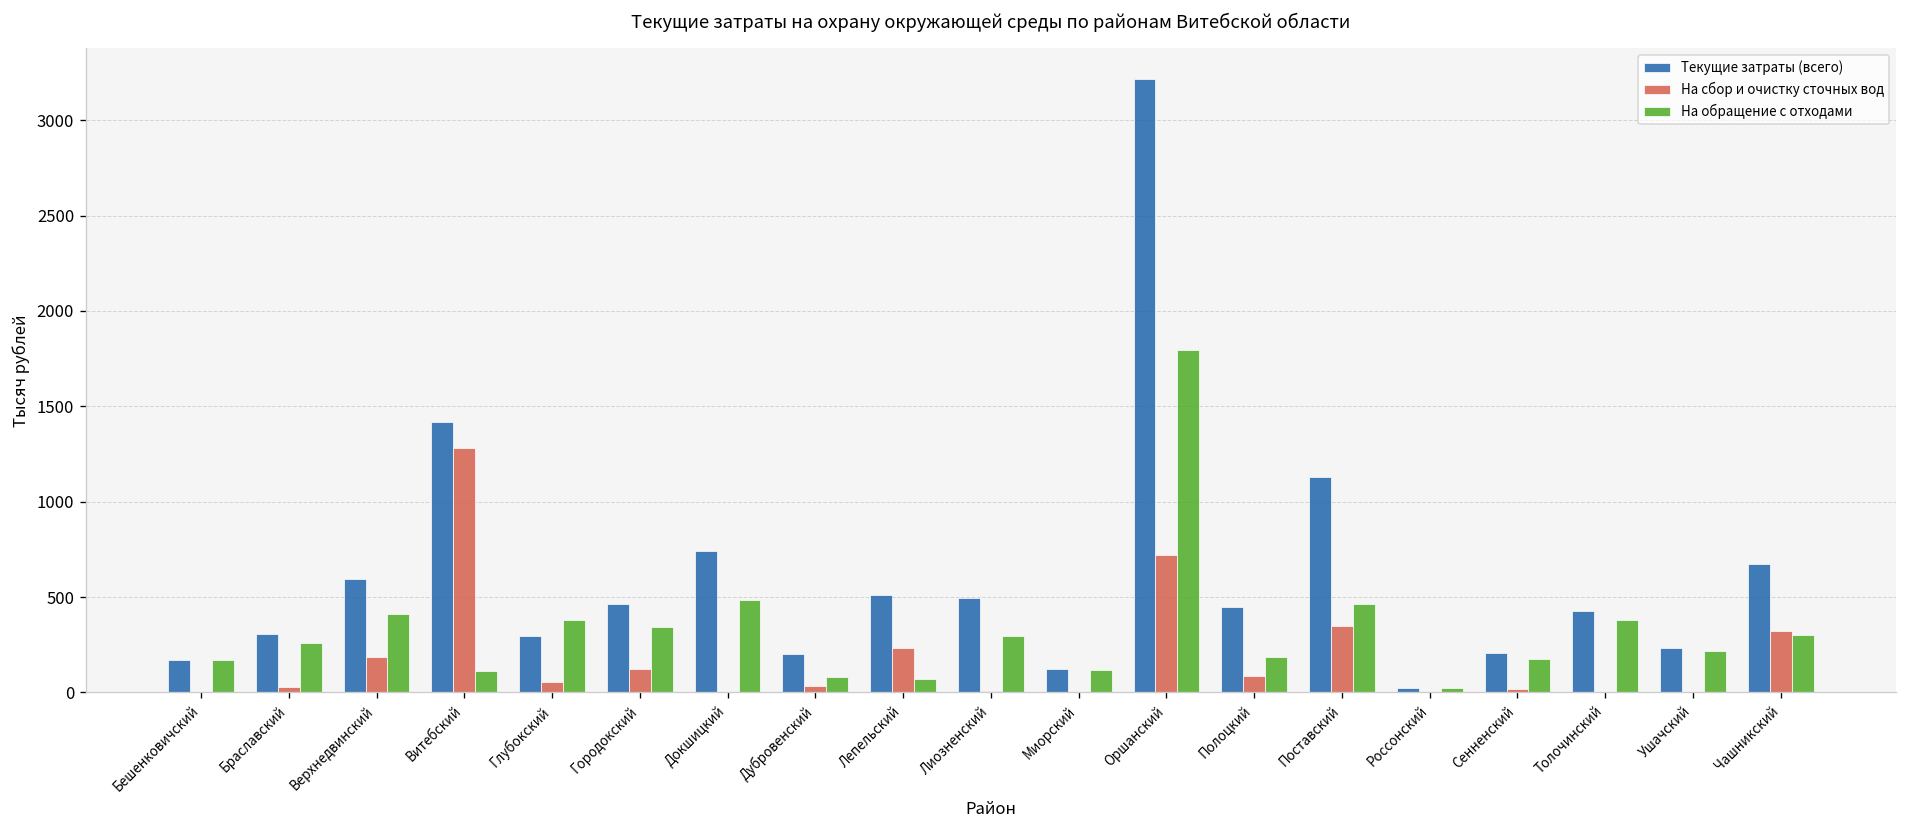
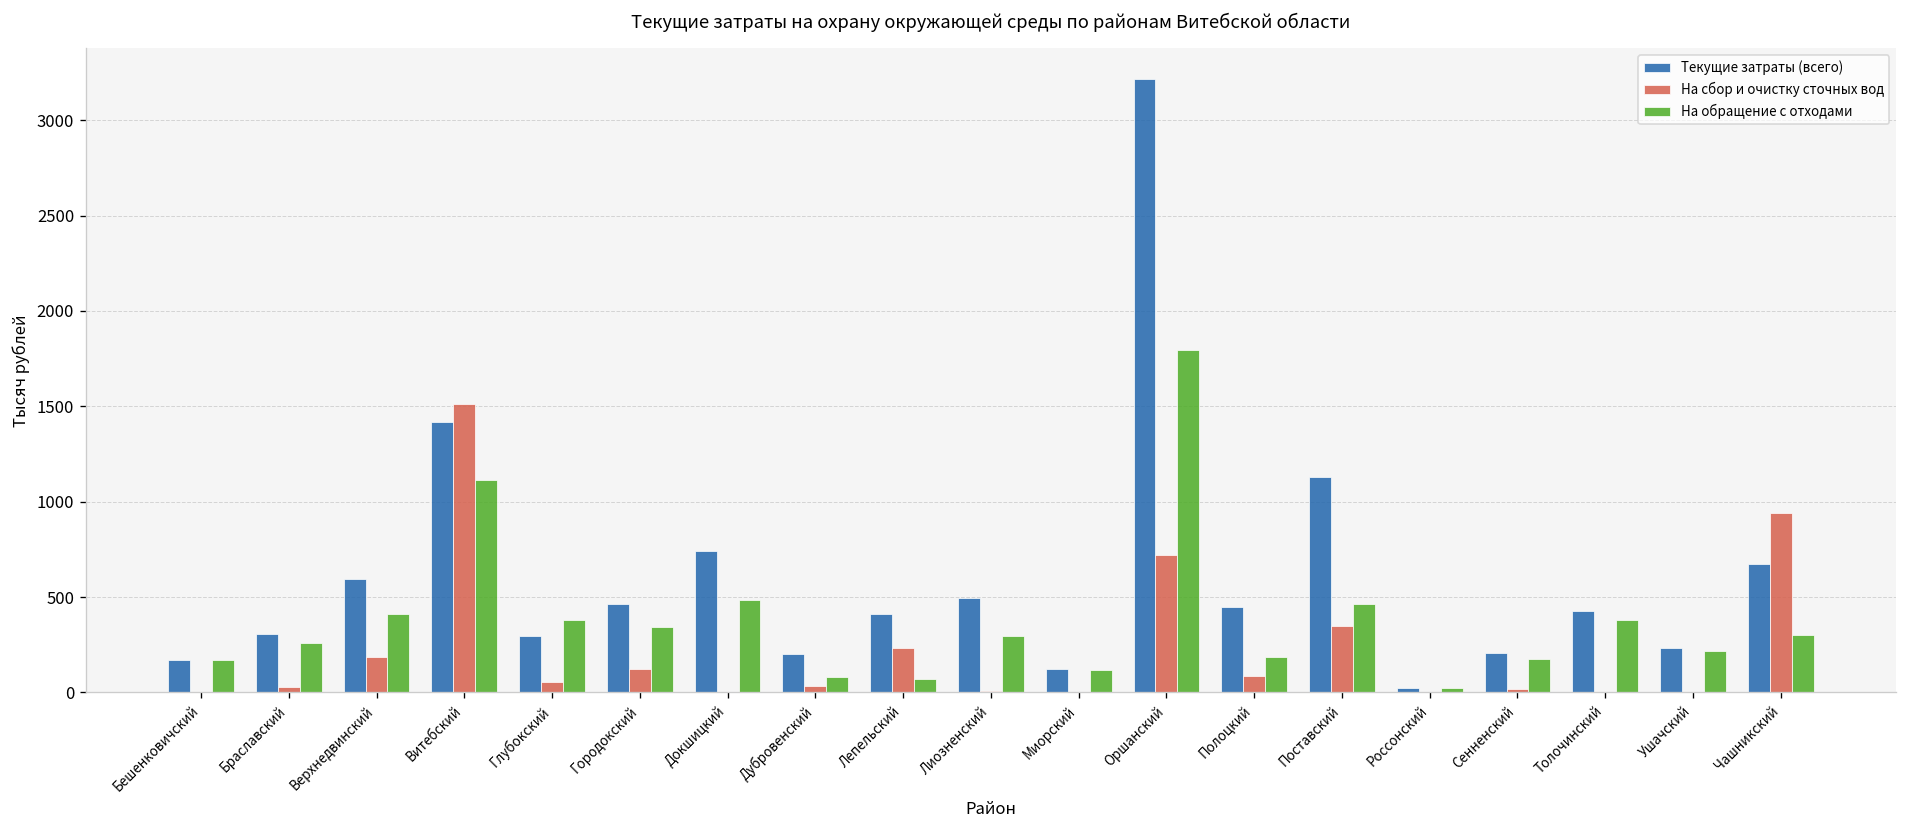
  {
    "Текущие затраты (всего)": {
      "Бешенковичский": 170,
      "Браславский": 310,
      "Верхнедвинский": 600,
      "Витебский": 1420,
      "Глубокский": 300,
      "Городокский": 460,
      "Докшицкий": 740,
      "Дубровенский": 200,
-     "Лепельский": 510,
+     "Лепельский": 410,
      "Лиозненский": 490,
      "Миорский": 120,
      "Оршанский": 3220,
      "Полоцкий": 450,
      "Поставский": 1130,
      "Россонский": 20,
      "Сенненский": 210,
      "Толочинский": 420,
      "Ушачский": 230,
      "Чашникский": 670
    },
    "На сбор и очистку сточных вод": {
      "Бешенковичский": 0,
      "Браславский": 30,
      "Верхнедвинский": 180,
-     "Витебский": 1280,
+     "Витебский": 1510,
      "Глубокский": 60,
      "Городокский": 120,
      "Докшицкий": 0,
      "Дубровенский": 30,
      "Лепельский": 230,
      "Оршанский": 720,
      "Полоцкий": 90,
      "Поставский": 350,
      "Россонский": 0,
      "Сенненский": 20,
      "Толочинский": 0,
      "Ушачский": 0,
-     "Чашникский": 320
+     "Чашникский": 940
    },
    "На обращение с отходами": {
      "Бешенковичский": 170,
      "Браславский": 260,
      "Верхнедвинский": 410,
-     "Витебский": 110,
+     "Витебский": 1110,
      "Глубокский": 380,
      "Городокский": 340,
      "Докшицкий": 480,
      "Дубровенский": 80,
      "Лепельский": 70,
      "Лиозненский": 290,
      "Миорский": 120,
      "Оршанский": 1790,
      "Полоцкий": 180,
      "Поставский": 460,
      "Россонский": 20,
      "Сенненский": 180,
      "Толочинский": 380,
      "Ушачский": 220,
      "Чашникский": 300
    }
  }
